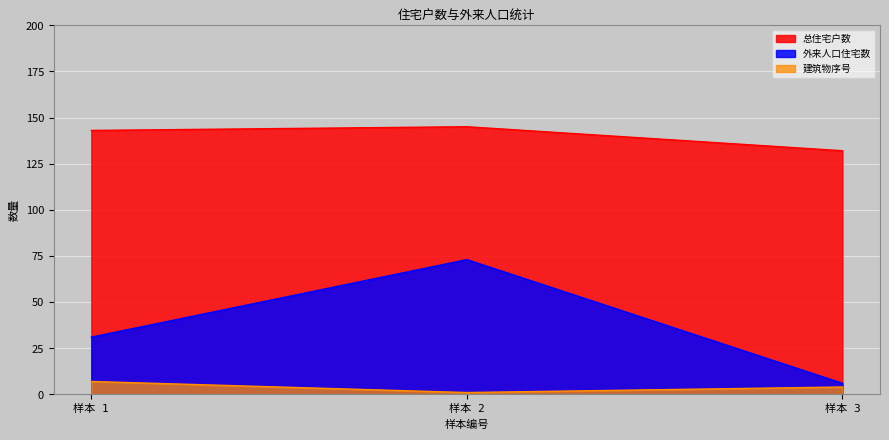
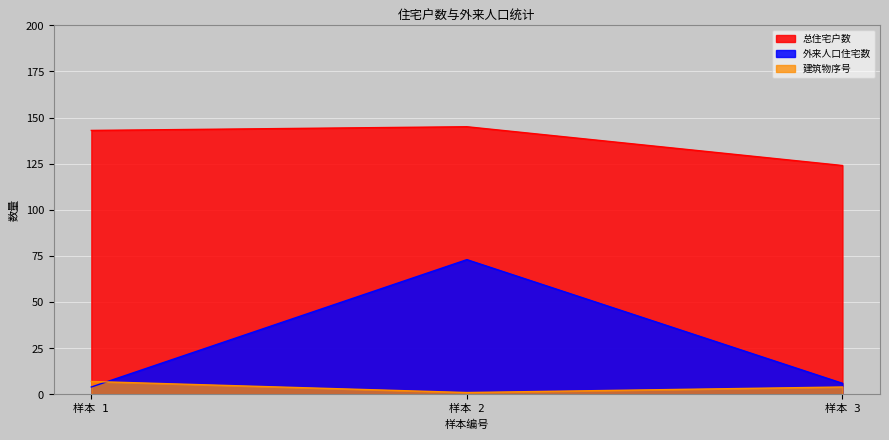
  {
    "总住宅户数": {
      "样本 1": 143,
      "样本 2": 145,
-     "样本 3": 132
+     "样本 3": 124
    },
    "外来人口住宅数": {
-     "样本 1": 31,
+     "样本 1": 4,
      "样本 2": 73,
      "样本 3": 6
    },
    "建筑物序号": {
      "样本 1": 7,
      "样本 2": 1,
      "样本 3": 4
    }
  }
